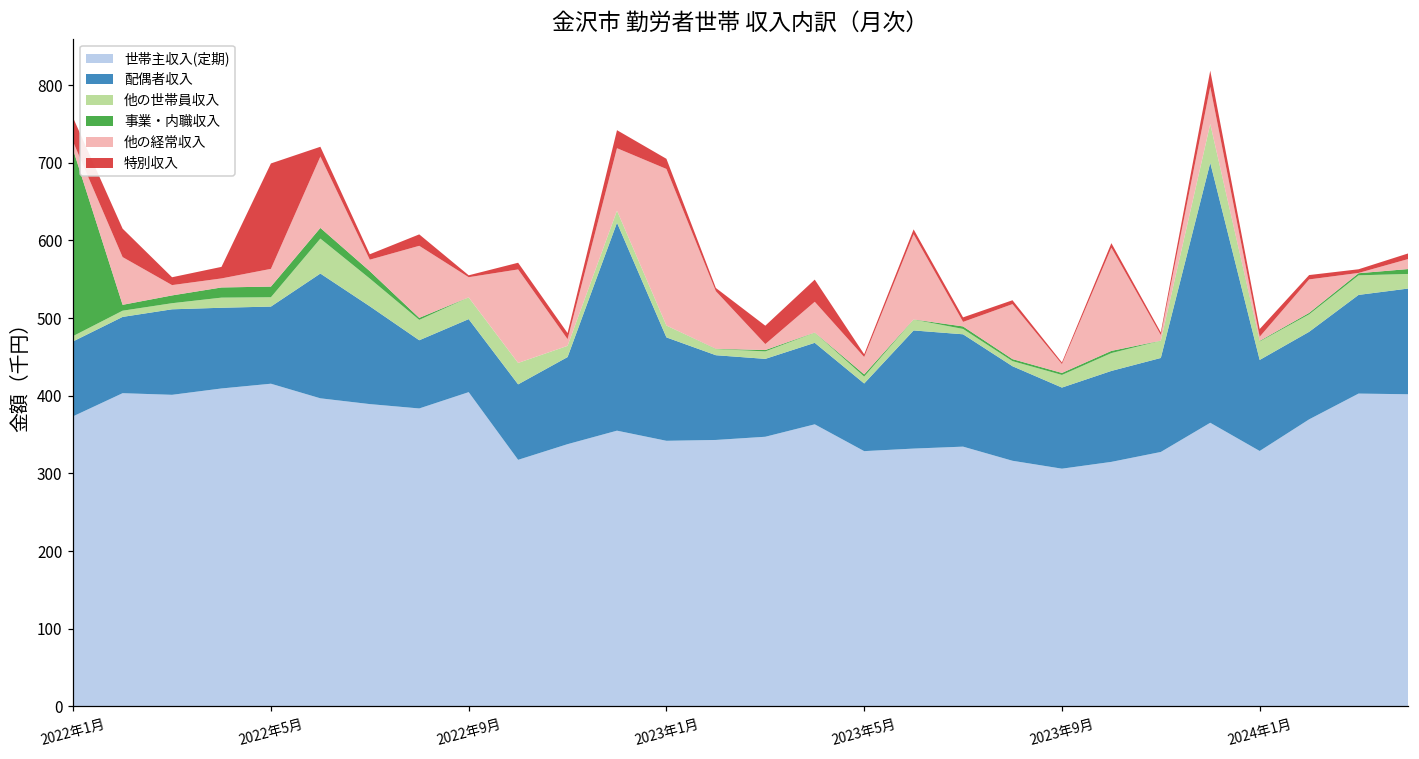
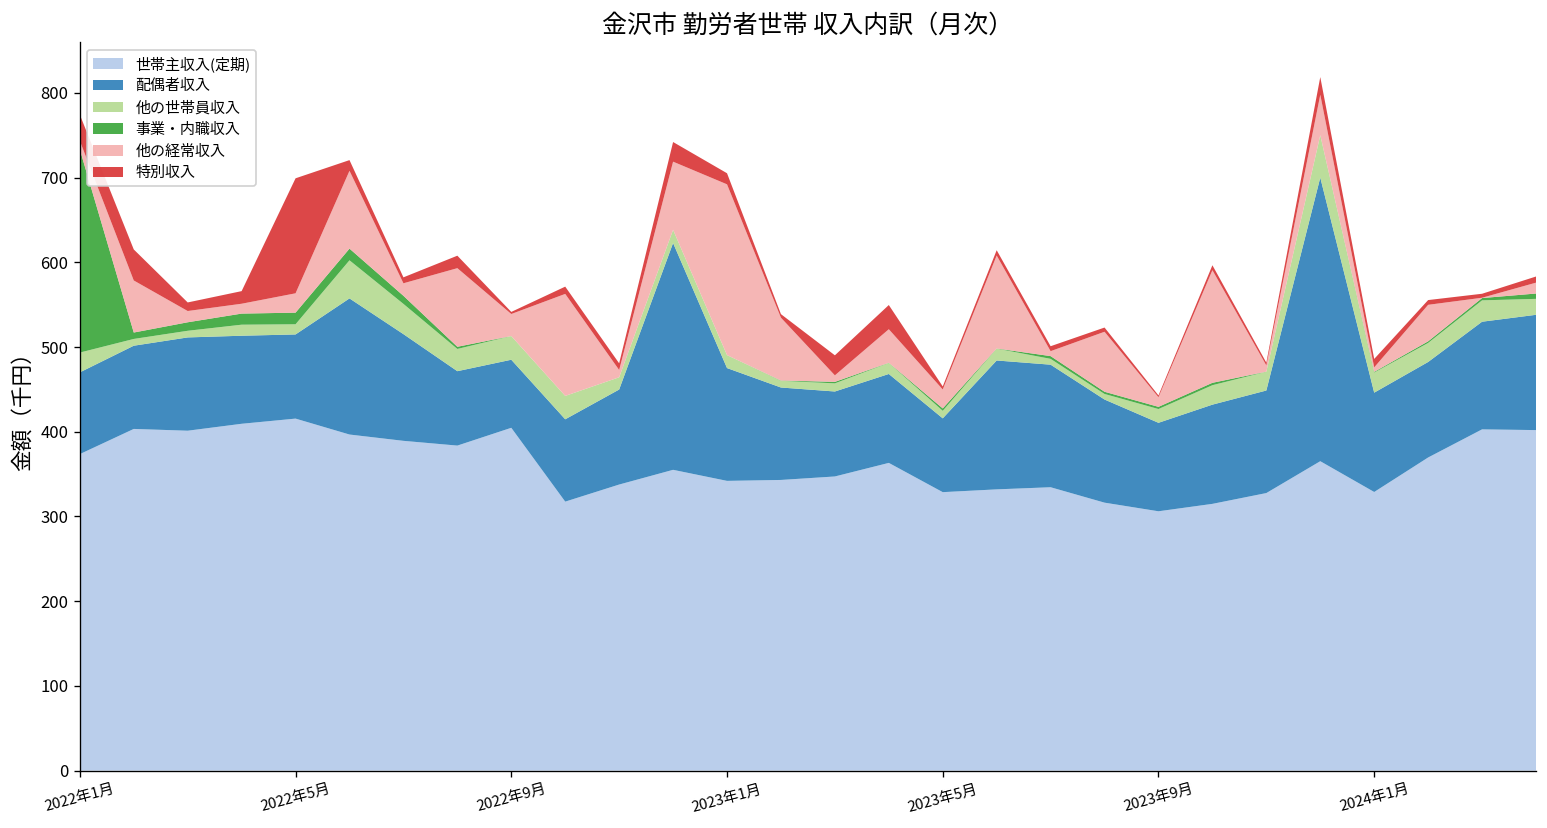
  {
    "世帯主収入(定期)": {
      "2022年1月": 370,
      "2022年5月": 420,
      "2022年9月": 400,
      "2023年1月": 340,
      "2023年5月": 330,
      "2023年9月": 310,
      "2024年1月": 330
    },
    "配偶者収入": {
      "2022年1月": 100,
      "2022年5月": 100,
-     "2022年9月": 90,
+     "2022年9月": 80,
      "2023年1月": 130,
      "2023年5月": 90,
      "2023年9月": 100,
      "2024年1月": 120
    },
    "他の世帯員収入": {
-     "2022年1月": 10,
+     "2022年1月": 20,
      "2022年5月": 10
    },
    "事業・内職収入": {
      "2022年1月": 240,
      "2022年5月": 10
    },
    "他の経常収入": {
      "2022年1月": 10,
      "2022年5月": 20,
      "2023年1月": 200,
      "2024年1月": 10
    },
    "特別収入": {
      "2022年1月": 30,
      "2022年5月": 140,
      "2023年1月": 10,
      "2024年1月": 10
    }
  }
